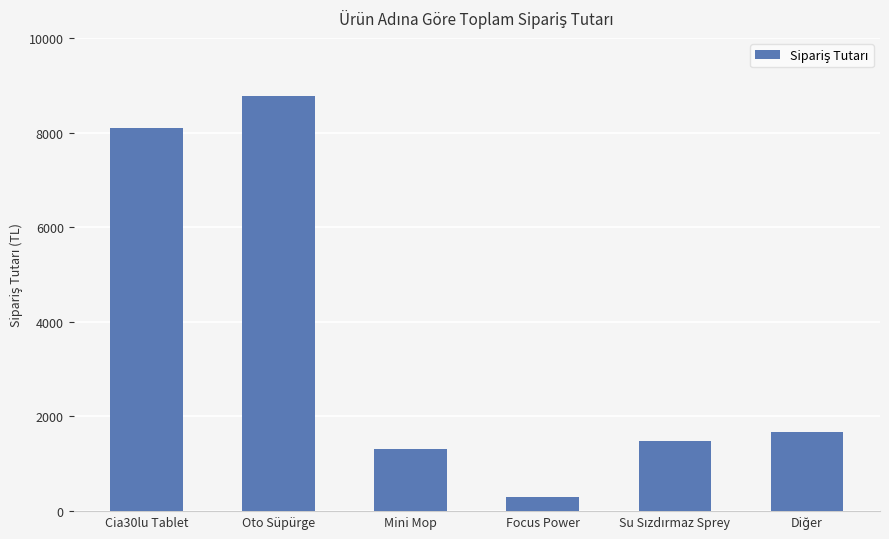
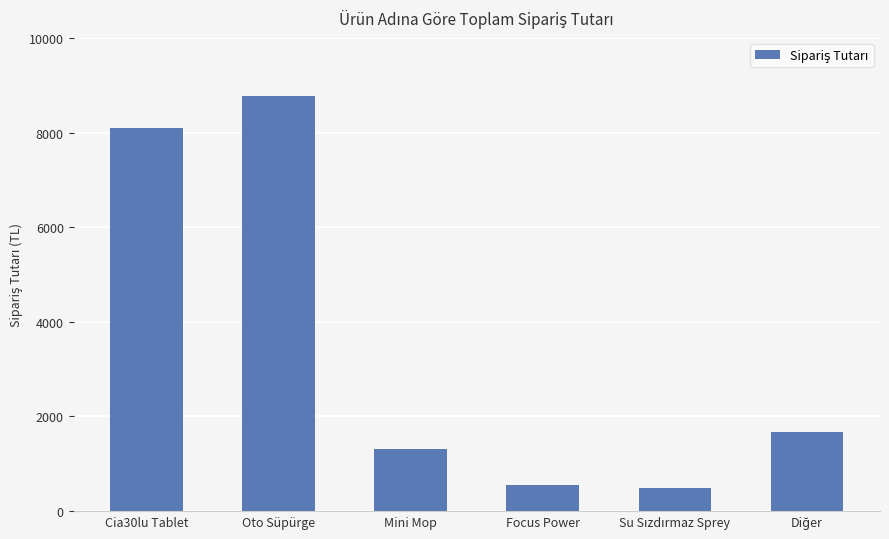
  {
    "Cia30lu Tablet": 8100,
    "Oto Süpürge": 8800,
    "Mini Mop": 1300,
-   "Focus Power": 300,
-   "Su Sızdırmaz Sprey": 1500,
+   "Focus Power": 500,
+   "Su Sızdırmaz Sprey": 500,
    "Diğer": 1700
  }
